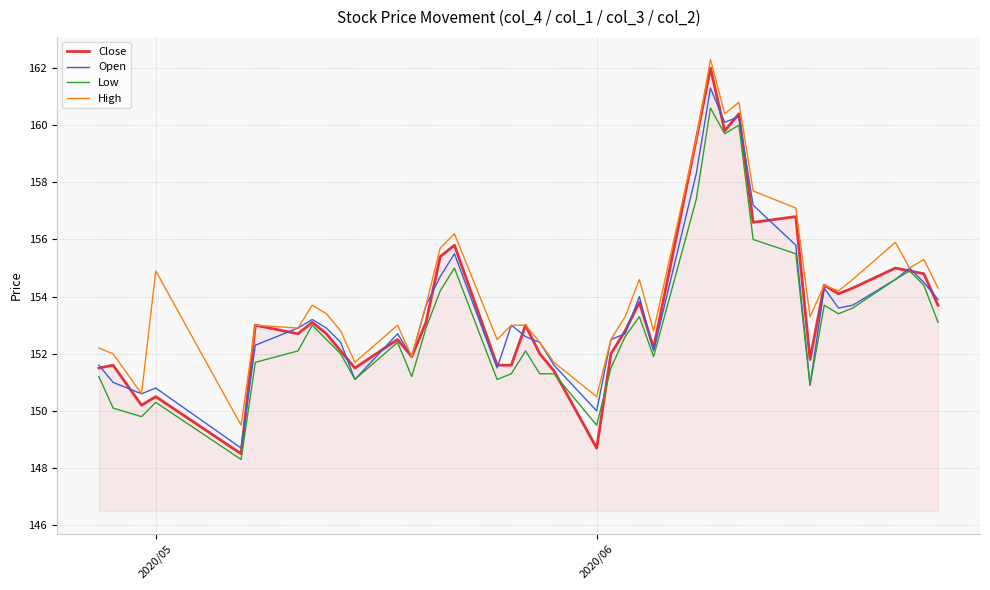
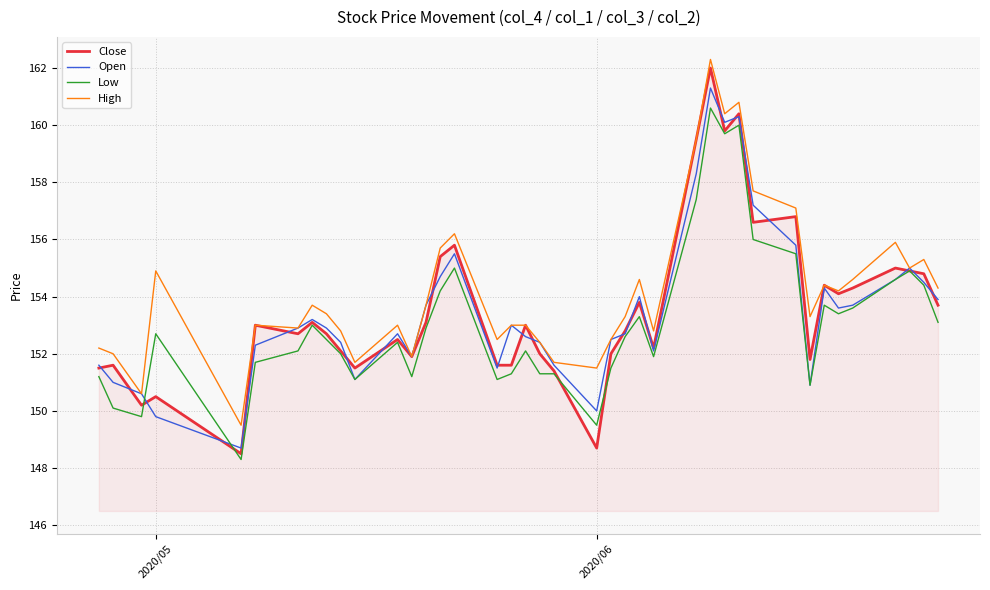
  {
    "Close": {
      "2020/05": 150.5,
      "2020/06": 148.7
    },
    "Open": {
-     "2020/05": 150.8,
+     "2020/05": 149.8,
      "2020/06": 150.0
    },
    "Low": {
-     "2020/05": 150.3,
+     "2020/05": 152.7,
      "2020/06": 149.5
    },
    "High": {
      "2020/05": 154.9,
-     "2020/06": 150.5
+     "2020/06": 151.5
    }
  }
